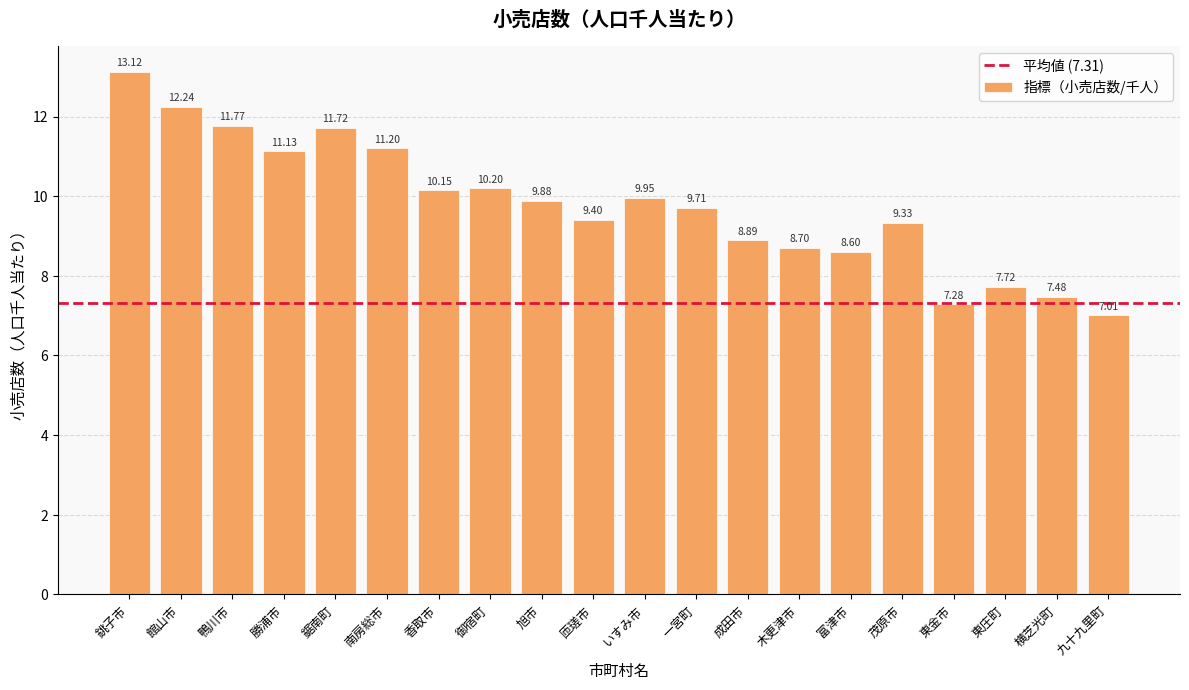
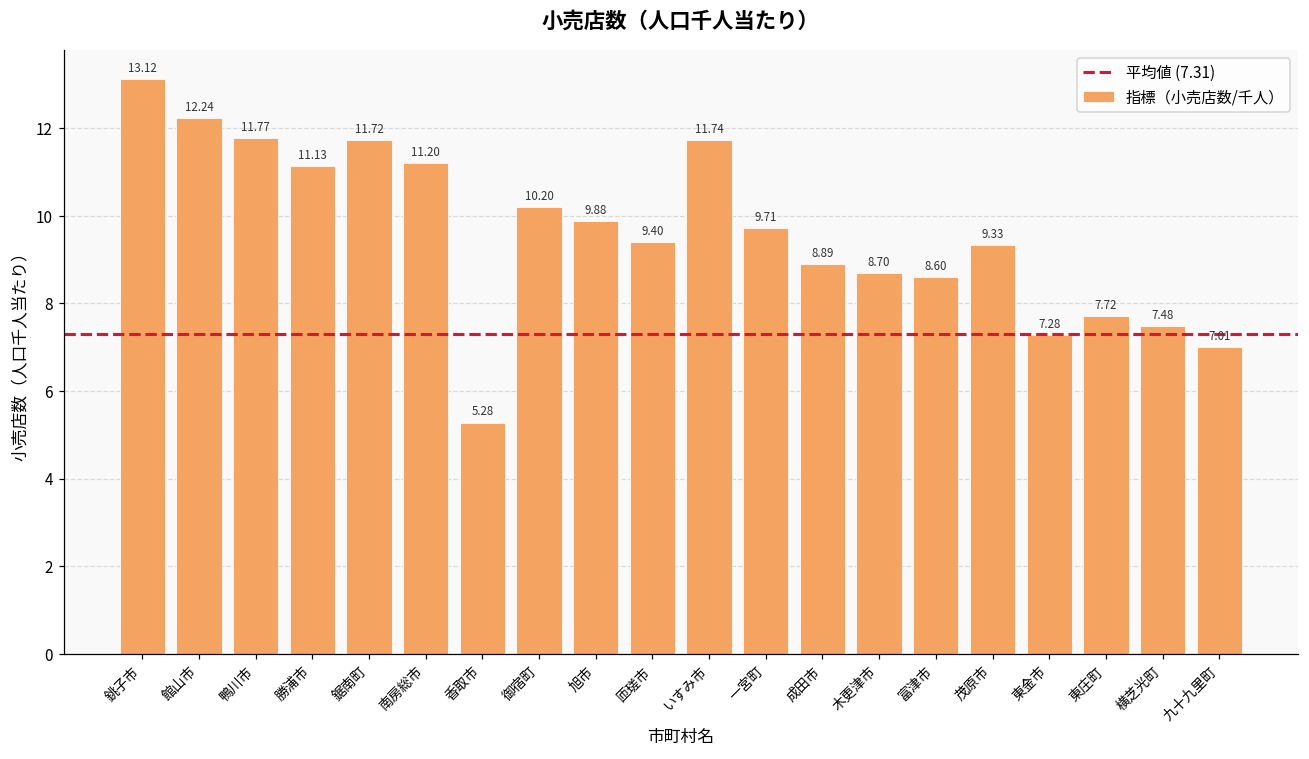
  {
    "銚子市": 13.12,
    "館山市": 12.24,
    "鴨川市": 11.77,
    "勝浦市": 11.13,
    "鋸南町": 11.72,
    "南房総市": 11.20,
-   "香取市": 10.15,
+   "香取市": 5.28,
    "御宿町": 10.20,
    "旭市": 9.88,
    "匝瑳市": 9.40,
-   "いすみ市": 9.95,
+   "いすみ市": 11.74,
    "一宮町": 9.71,
    "成田市": 8.89,
    "木更津市": 8.70,
    "富津市": 8.60,
    "茂原市": 9.33,
    "東金市": 7.28,
    "東庄町": 7.72,
    "横芝光町": 7.48,
    "九十九里町": 7.01
  }
